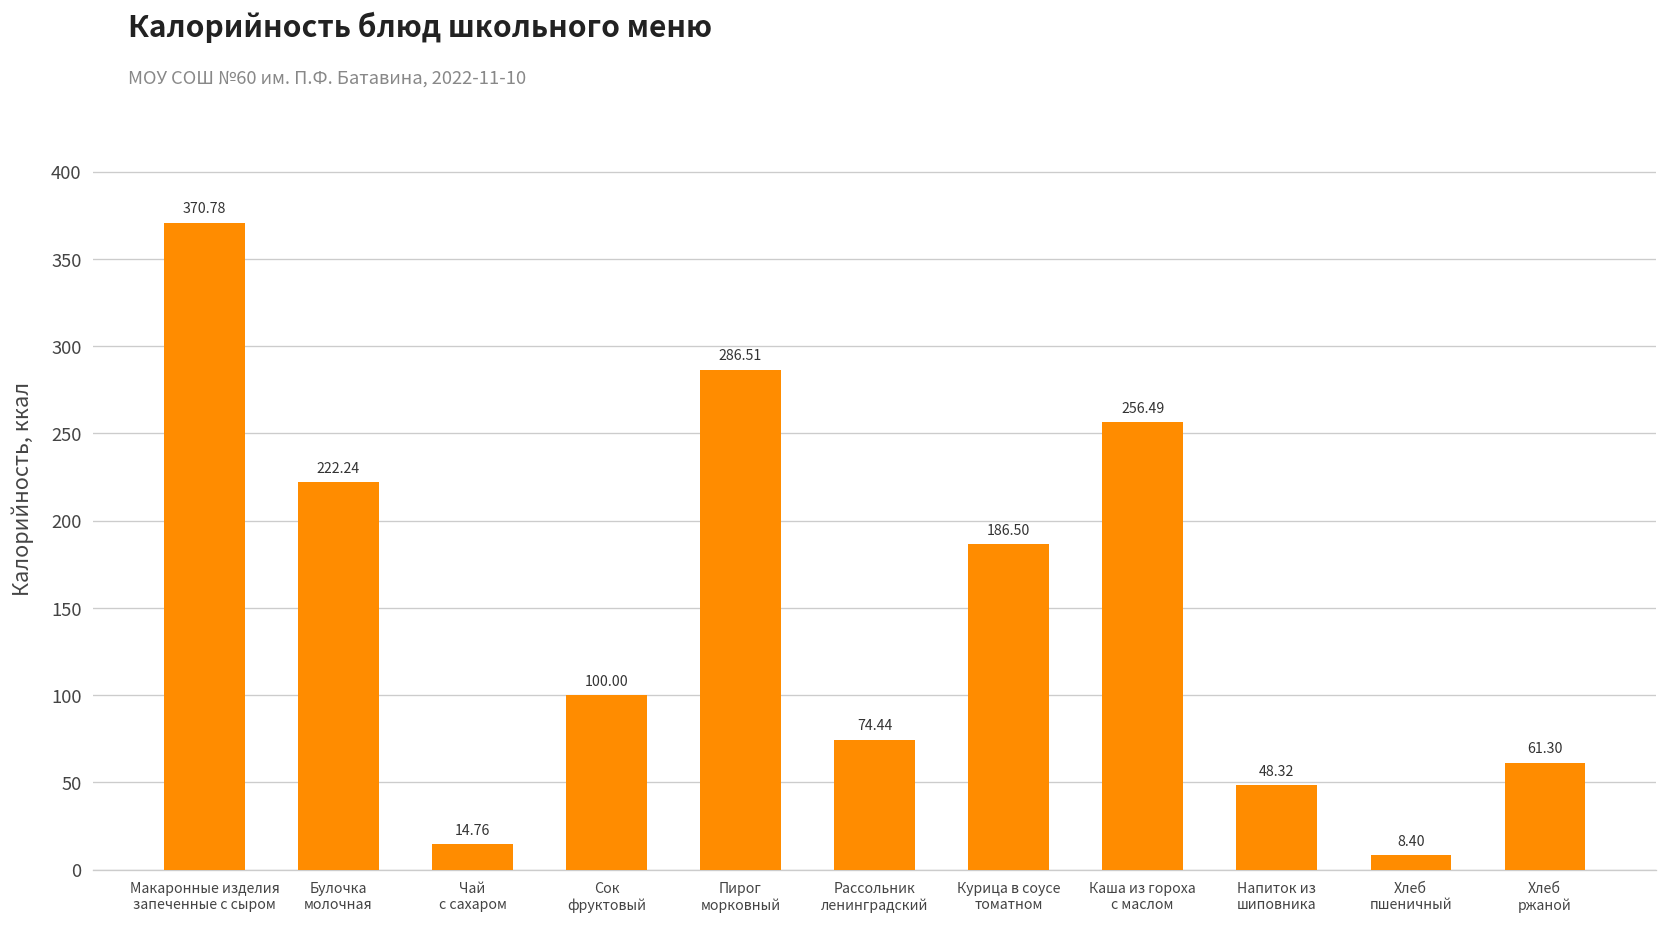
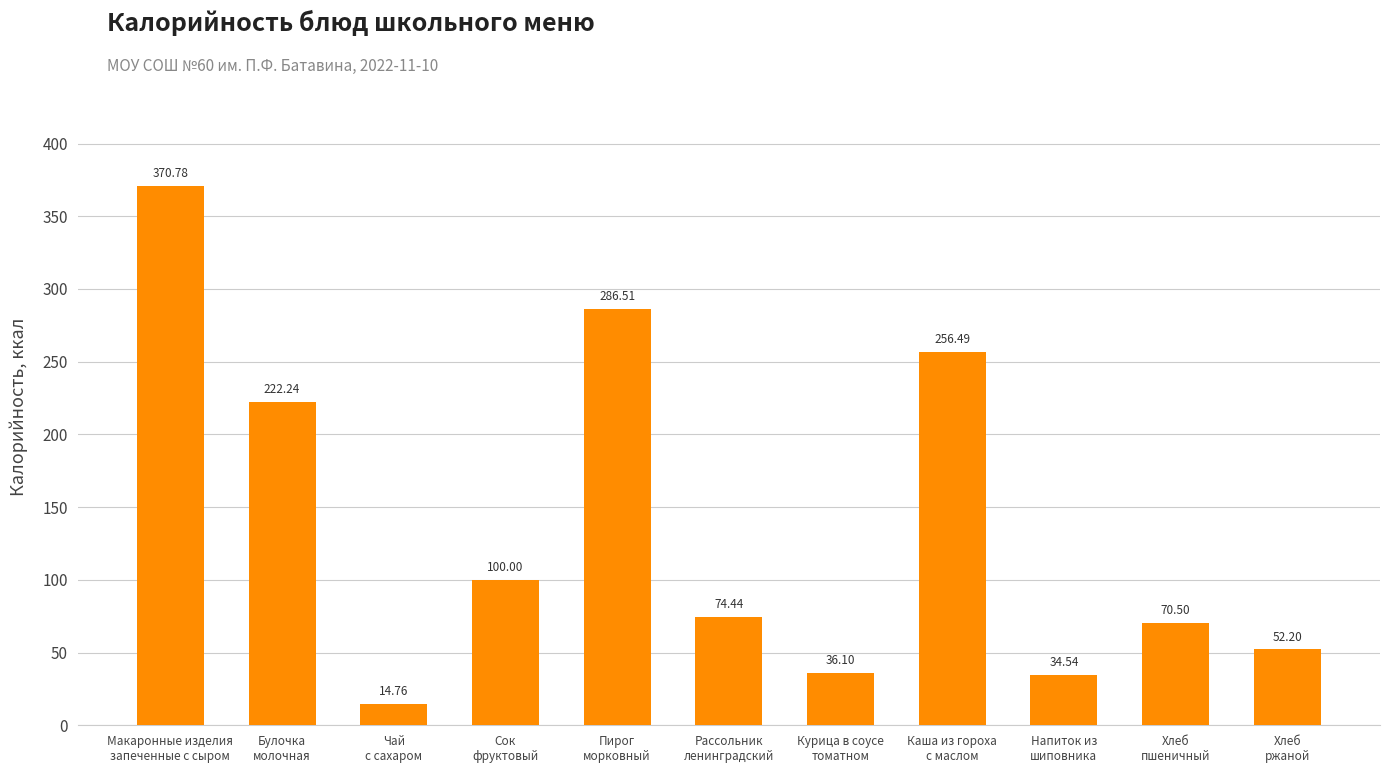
  {
    "Макаронные изделия запеченные с сыром": 370.78,
    "Булочка молочная": 222.24,
    "Чай с сахаром": 14.76,
    "Сок фруктовый": 100.00,
    "Пирог морковный": 286.51,
    "Рассольник ленинградский": 74.44,
-   "Курица в соусе томатном": 186.50,
+   "Курица в соусе томатном": 36.10,
    "Каша из гороха с маслом": 256.49,
-   "Напиток из шиповника": 48.32,
-   "Хлеб пшеничный": 8.40,
-   "Хлеб ржаной": 61.30
+   "Напиток из шиповника": 34.54,
+   "Хлеб пшеничный": 70.50,
+   "Хлеб ржаной": 52.20
  }
